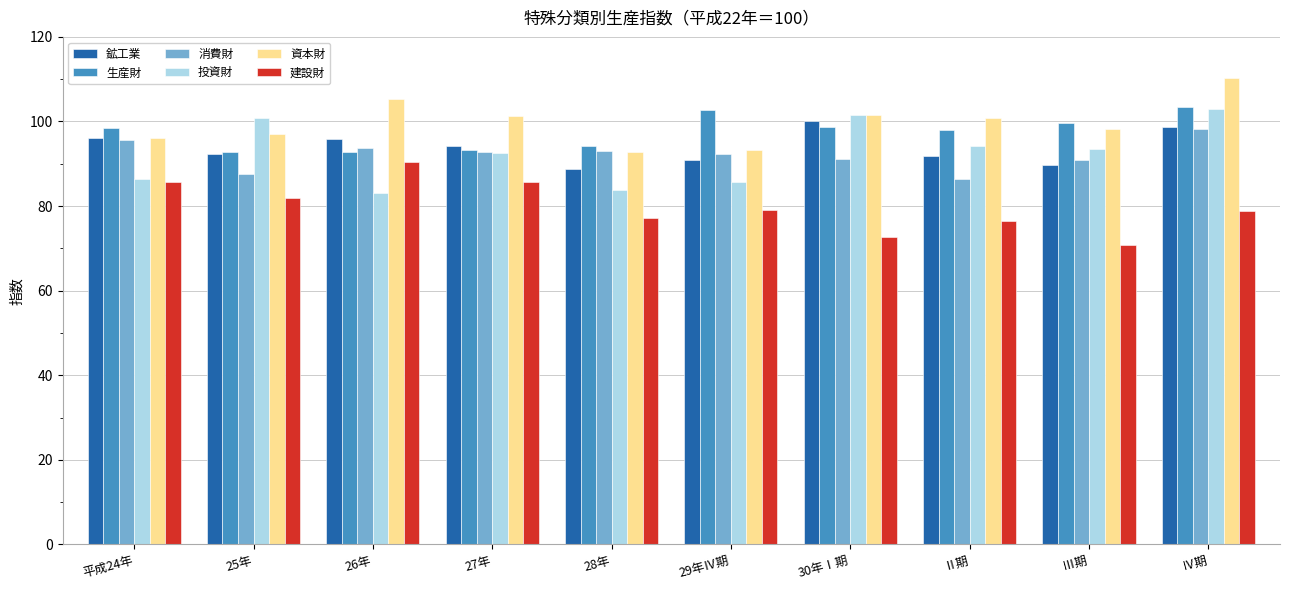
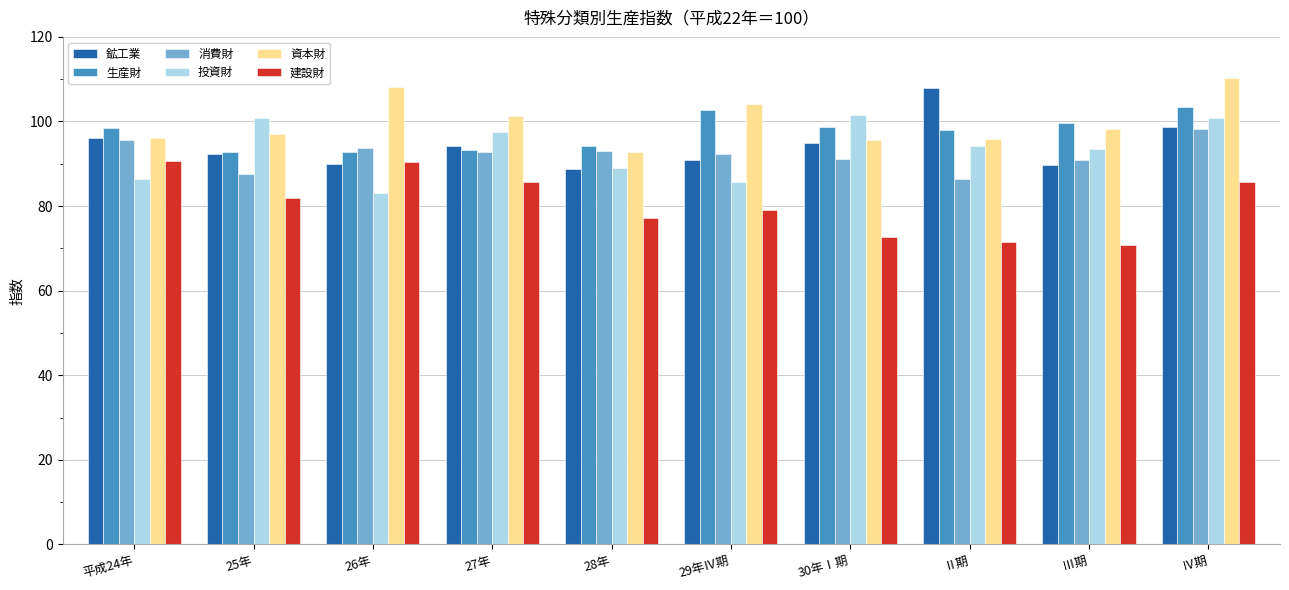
  {
    "鉱工業": {
      "平成24年": 96,
      "25年": 92,
-     "26年": 96,
+     "26年": 90,
      "27年": 94,
      "28年": 89,
      "29年Ⅳ期": 91,
-     "30年Ⅰ期": 100,
-     "Ⅱ期": 92,
+     "30年Ⅰ期": 95,
+     "Ⅱ期": 108,
      "Ⅲ期": 90,
      "Ⅳ期": 99
    },
    "投資財": {
      "平成24年": 86,
      "25年": 101,
      "26年": 83,
-     "27年": 93,
-     "28年": 84,
+     "27年": 98,
+     "28年": 89,
      "29年Ⅳ期": 86,
      "30年Ⅰ期": 102,
      "Ⅱ期": 94,
      "Ⅲ期": 93,
-     "Ⅳ期": 103
+     "Ⅳ期": 101
    },
    "資本財": {
      "平成24年": 96,
      "25年": 97,
-     "26年": 105,
+     "26年": 108,
      "27年": 101,
      "28年": 93,
-     "29年Ⅳ期": 93,
-     "30年Ⅰ期": 102,
-     "Ⅱ期": 101,
+     "29年Ⅳ期": 104,
+     "30年Ⅰ期": 96,
+     "Ⅱ期": 96,
      "Ⅲ期": 98,
      "Ⅳ期": 110
    },
    "建設財": {
-     "平成24年": 86,
+     "平成24年": 91,
      "25年": 82,
      "26年": 90,
      "27年": 86,
      "28年": 77,
      "29年Ⅳ期": 79,
      "30年Ⅰ期": 73,
-     "Ⅱ期": 76,
+     "Ⅱ期": 72,
      "Ⅲ期": 71,
-     "Ⅳ期": 79
+     "Ⅳ期": 86
    }
  }
